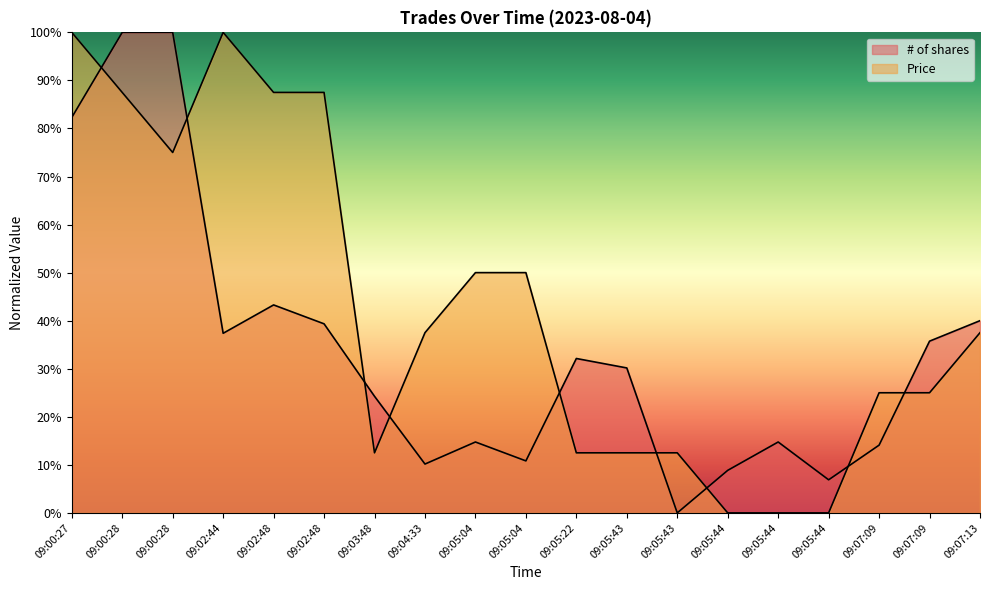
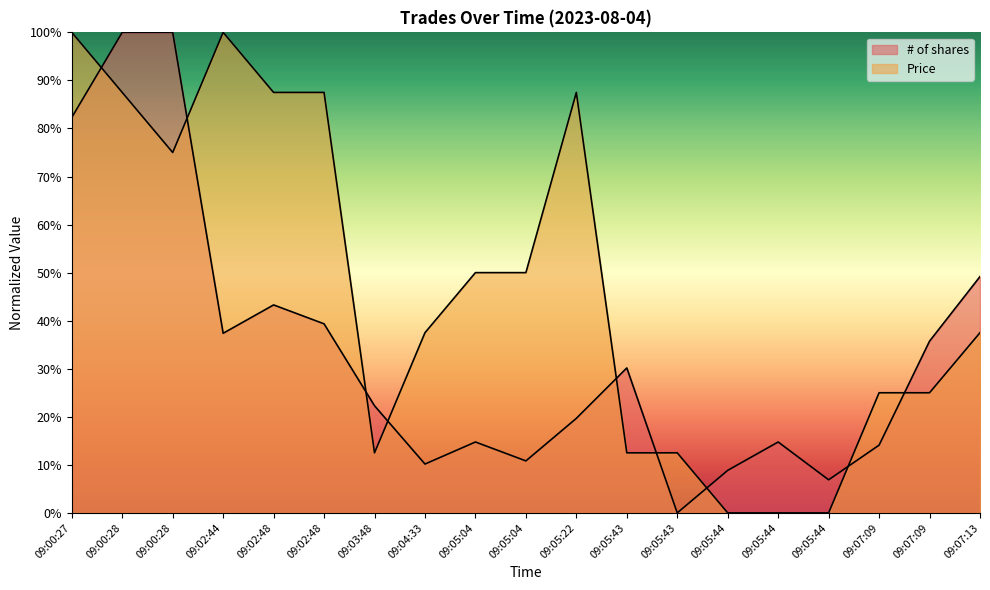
  {
    "# of shares": {
      "09:00:27": "82%",
      "09:02:44": "37%",
-     "09:03:48": "24%",
+     "09:03:48": "22%",
      "09:04:33": "10%",
-     "09:05:22": "32%",
-     "09:07:13": "40%"
+     "09:05:22": "20%",
+     "09:07:13": "49%"
    },
    "Price": {
      "09:00:27": "100%",
      "09:02:44": "100%",
      "09:03:48": "12%",
      "09:04:33": "38%",
-     "09:05:22": "12%",
+     "09:05:22": "87%",
      "09:07:13": "38%"
    }
  }
